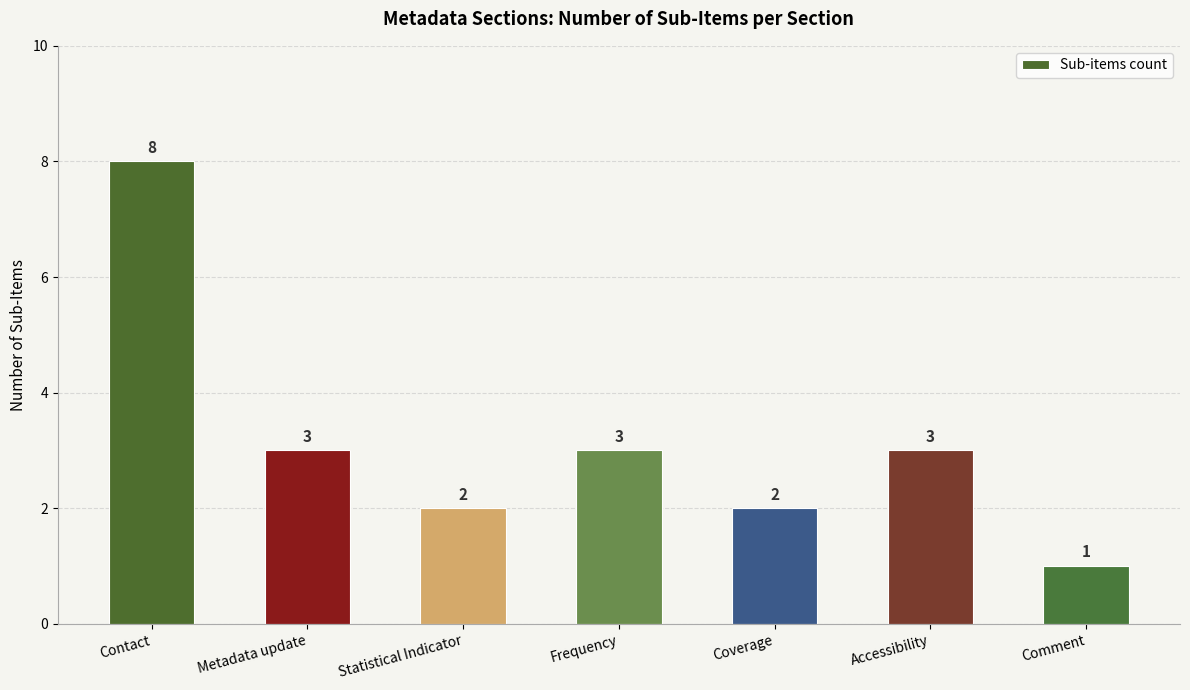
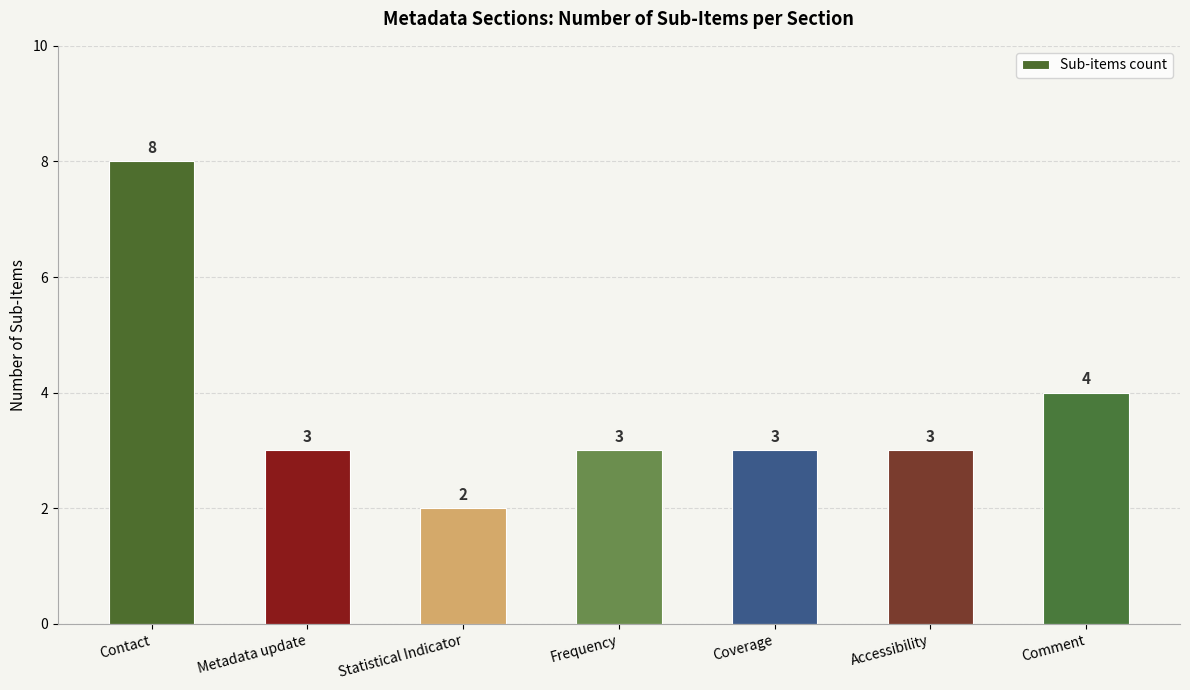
  {
    "Contact": 8,
    "Metadata update": 3,
    "Statistical Indicator": 2,
    "Frequency": 3,
-   "Coverage": 2,
+   "Coverage": 3,
    "Accessibility": 3,
-   "Comment": 1
+   "Comment": 4
  }
